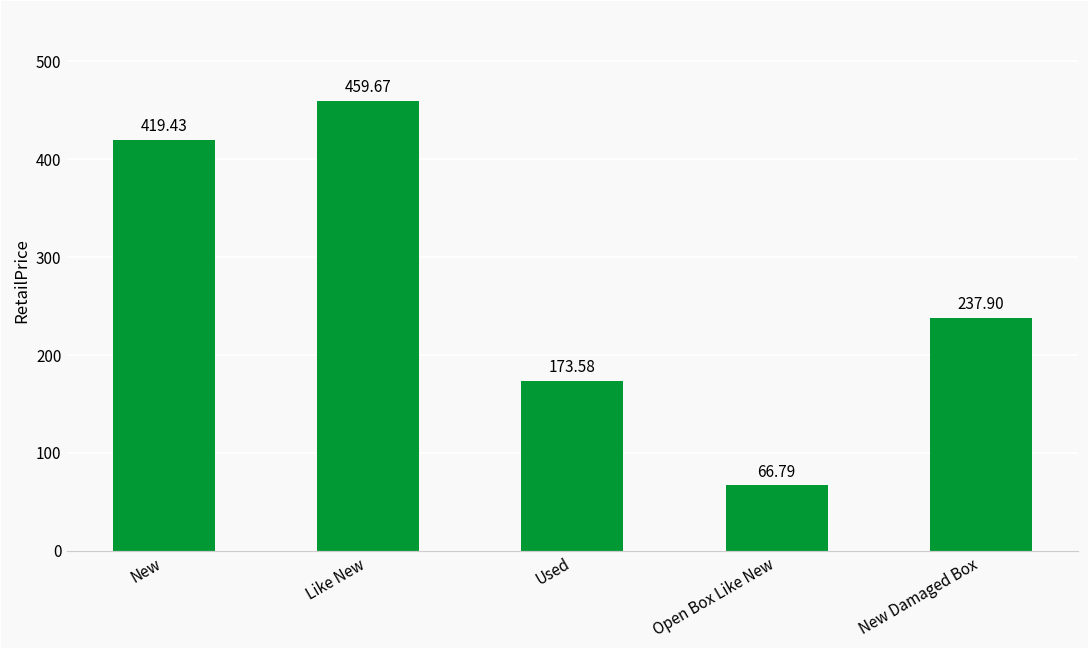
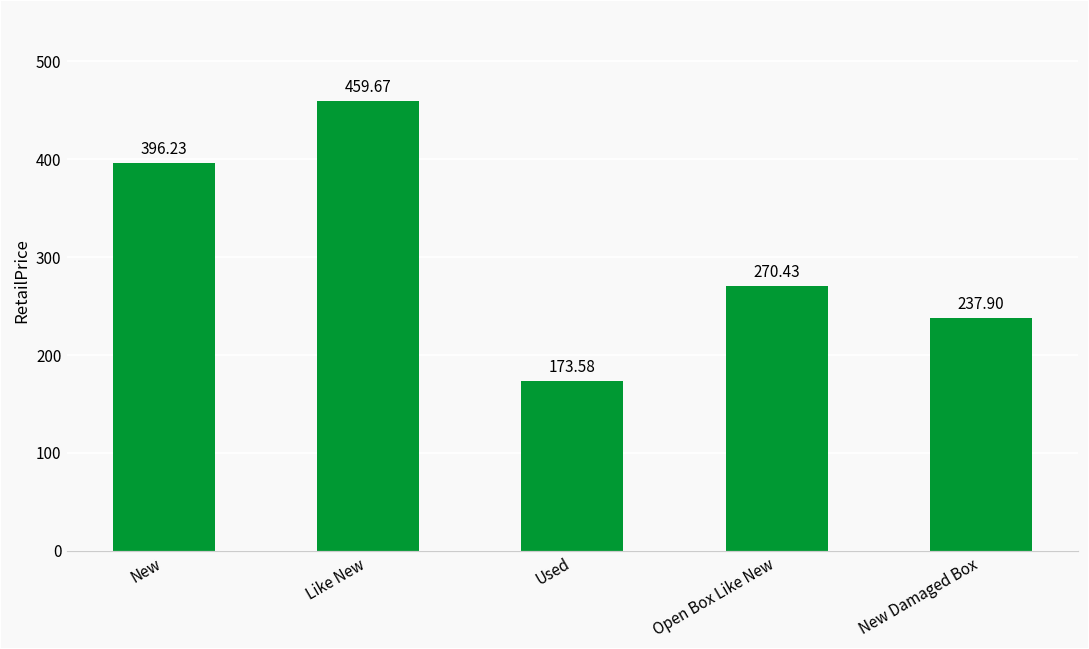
  {
-   "New": 419.43,
+   "New": 396.23,
    "Like New": 459.67,
    "Used": 173.58,
-   "Open Box Like New": 66.79,
+   "Open Box Like New": 270.43,
    "New Damaged Box": 237.90
  }
